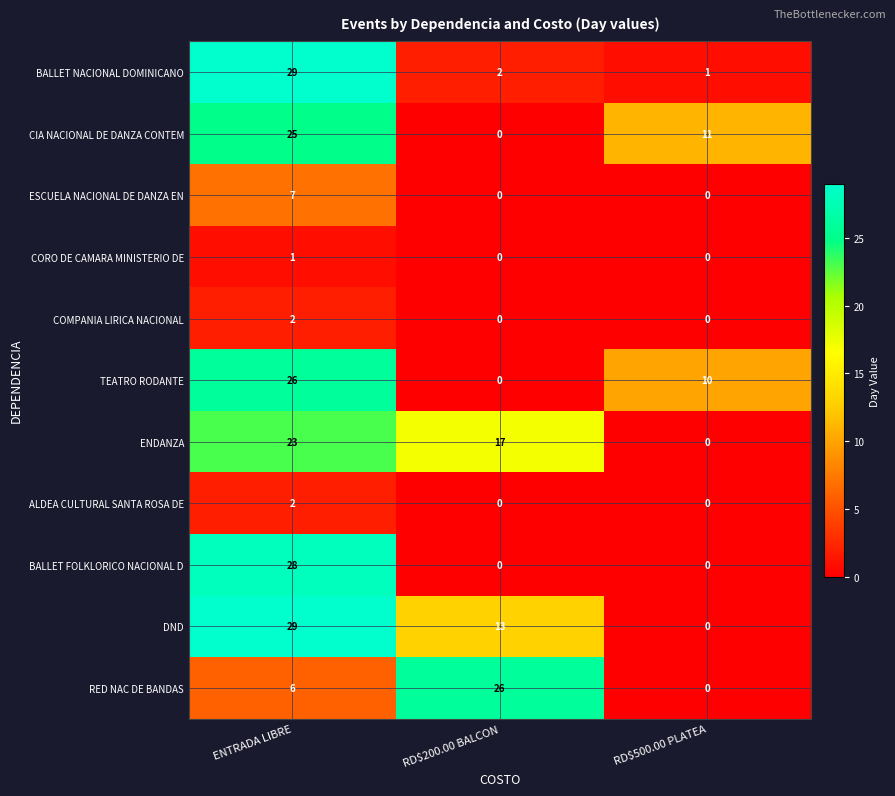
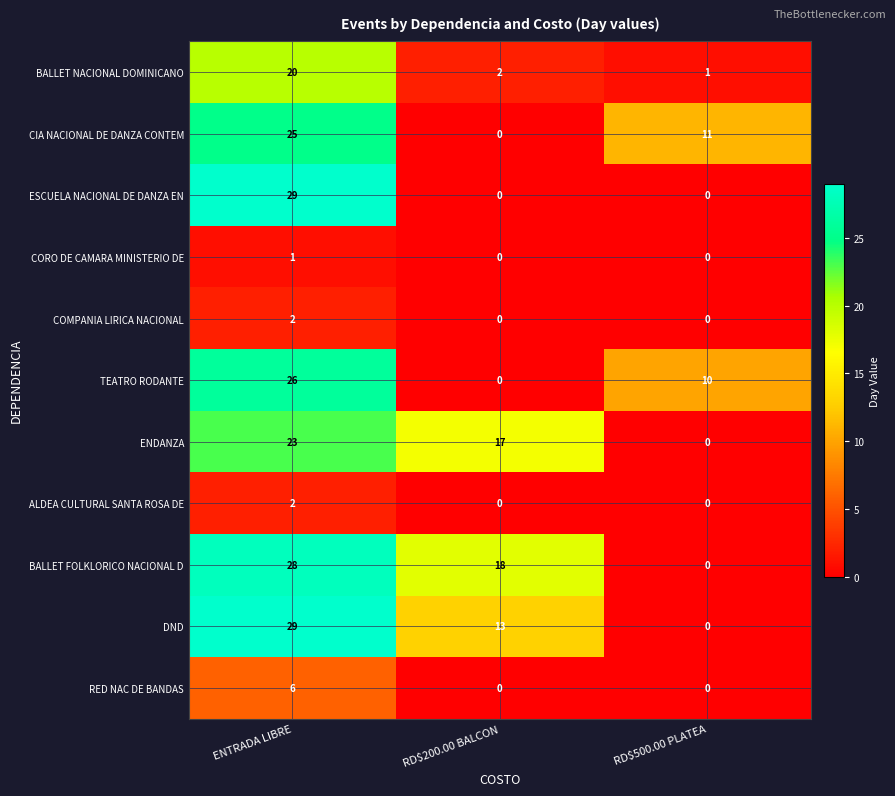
  {
    "BALLET NACIONAL DOMINICANO": {
-     "ENTRADA LIBRE": 29,
+     "ENTRADA LIBRE": 20,
      "RD$200.00 BALCON": 2,
      "RD$500.00 PLATEA": 1
    },
    "CIA NACIONAL DE DANZA CONTEM": {
      "ENTRADA LIBRE": 25,
      "RD$200.00 BALCON": 0,
      "RD$500.00 PLATEA": 11
    },
    "ESCUELA NACIONAL DE DANZA EN": {
-     "ENTRADA LIBRE": 7,
+     "ENTRADA LIBRE": 29,
      "RD$200.00 BALCON": 0,
      "RD$500.00 PLATEA": 0
    },
    "CORO DE CAMARA MINISTERIO DE": {
      "ENTRADA LIBRE": 1,
      "RD$200.00 BALCON": 0,
      "RD$500.00 PLATEA": 0
    },
    "COMPANIA LIRICA NACIONAL": {
      "ENTRADA LIBRE": 2,
      "RD$200.00 BALCON": 0,
      "RD$500.00 PLATEA": 0
    },
    "TEATRO RODANTE": {
      "ENTRADA LIBRE": 26,
      "RD$200.00 BALCON": 0,
      "RD$500.00 PLATEA": 10
    },
    "ENDANZA": {
      "ENTRADA LIBRE": 23,
      "RD$200.00 BALCON": 17,
      "RD$500.00 PLATEA": 0
    },
    "ALDEA CULTURAL SANTA ROSA DE": {
      "ENTRADA LIBRE": 2,
      "RD$200.00 BALCON": 0,
      "RD$500.00 PLATEA": 0
    },
    "BALLET FOLKLORICO NACIONAL D": {
      "ENTRADA LIBRE": 28,
-     "RD$200.00 BALCON": 0,
+     "RD$200.00 BALCON": 18,
      "RD$500.00 PLATEA": 0
    },
    "DND": {
      "ENTRADA LIBRE": 29,
      "RD$200.00 BALCON": 13,
      "RD$500.00 PLATEA": 0
    },
    "RED NAC DE BANDAS": {
      "ENTRADA LIBRE": 6,
-     "RD$200.00 BALCON": 26,
+     "RD$200.00 BALCON": 0,
      "RD$500.00 PLATEA": 0
    }
  }
